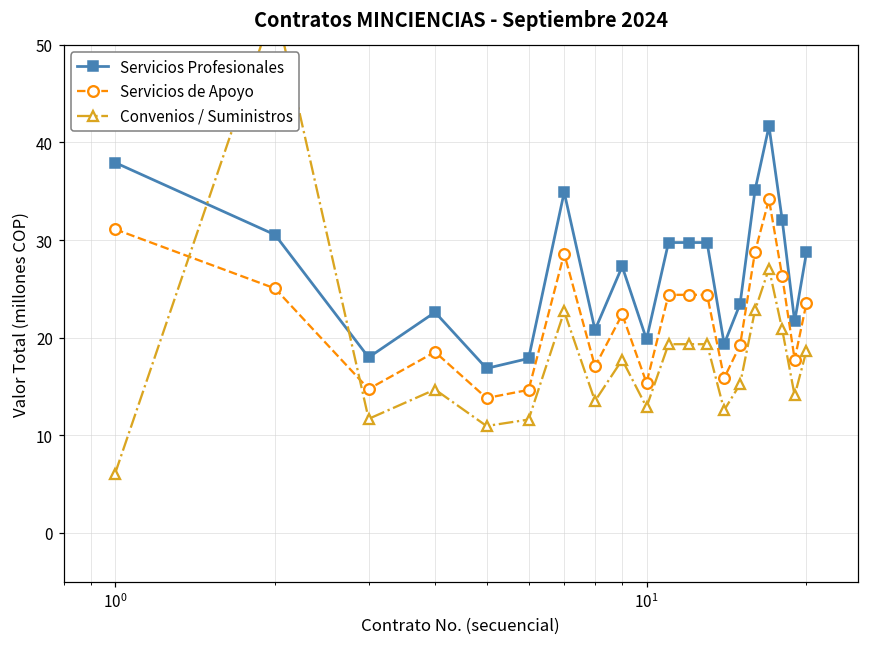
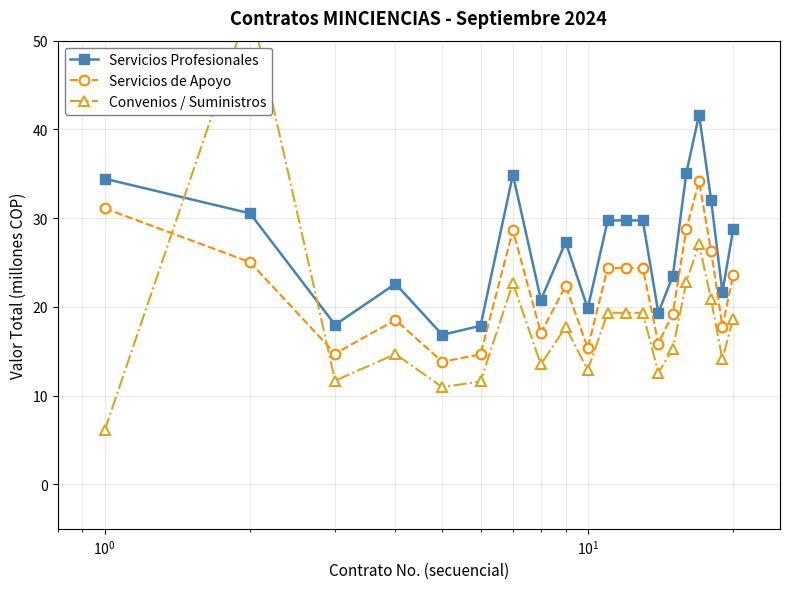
  {
    "Servicios Profesionales": {
-     "10^0": 38,
+     "10^0": 34,
      "10^1": 20
    }
  }
